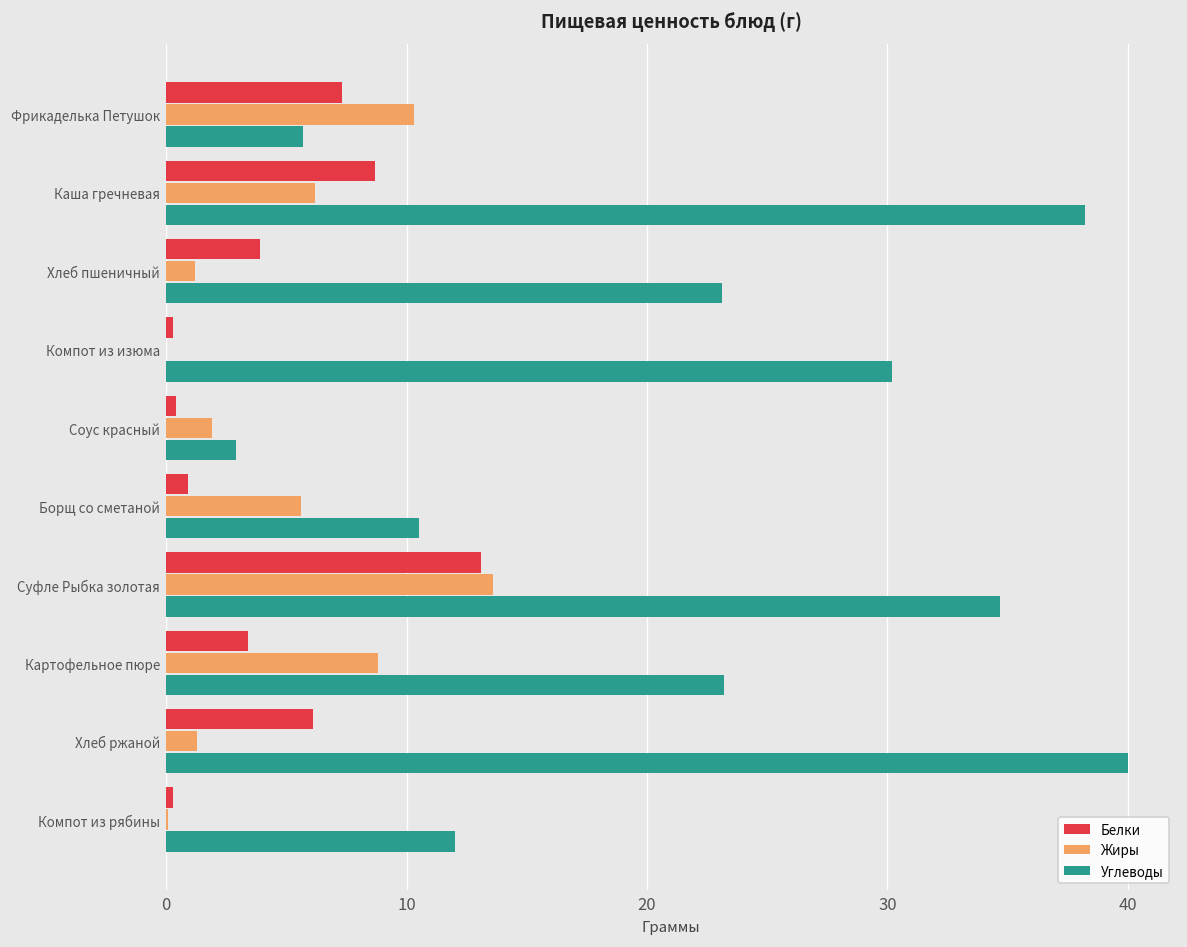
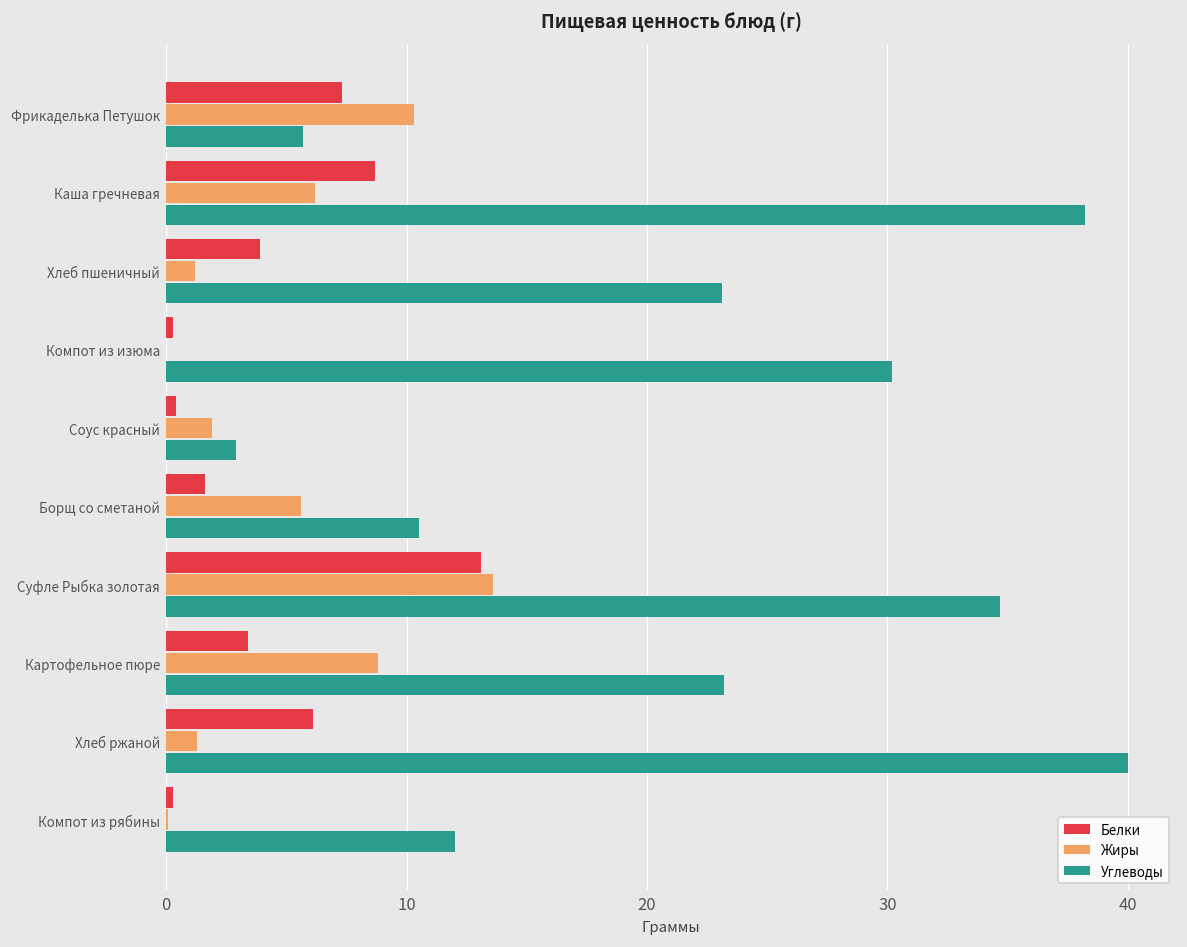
  {
    "Белки": {
      "Фрикаделька Петушок": 7.3,
      "Каша гречневая": 8.7,
      "Хлеб пшеничный": 3.9,
      "Компот из изюма": 0.3,
      "Соус красный": 0.4,
-     "Борщ со сметаной": 0.9,
+     "Борщ со сметаной": 1.6,
      "Суфле Рыбка золотая": 13.1,
      "Картофельное пюре": 3.4,
      "Хлеб ржаной": 6.1,
      "Компот из рябины": 0.3
    },
    "Жиры": {
      "Фрикаделька Петушок": 10.3,
      "Каша гречневая": 6.2,
      "Хлеб пшеничный": 1.2,
      "Компот из изюма": 0.0,
      "Соус красный": 1.9,
      "Борщ со сметаной": 5.6,
      "Суфле Рыбка золотая": 13.6,
      "Картофельное пюре": 8.8,
      "Хлеб ржаной": 1.3
    },
    "Углеводы": {
      "Фрикаделька Петушок": 5.7,
      "Каша гречневая": 38.2,
      "Хлеб пшеничный": 23.1,
      "Компот из изюма": 30.2,
      "Соус красный": 2.9,
      "Борщ со сметаной": 10.5,
      "Суфле Рыбка золотая": 34.7,
      "Картофельное пюре": 23.2,
      "Хлеб ржаной": 40.0,
      "Компот из рябины": 12.0
    }
  }
